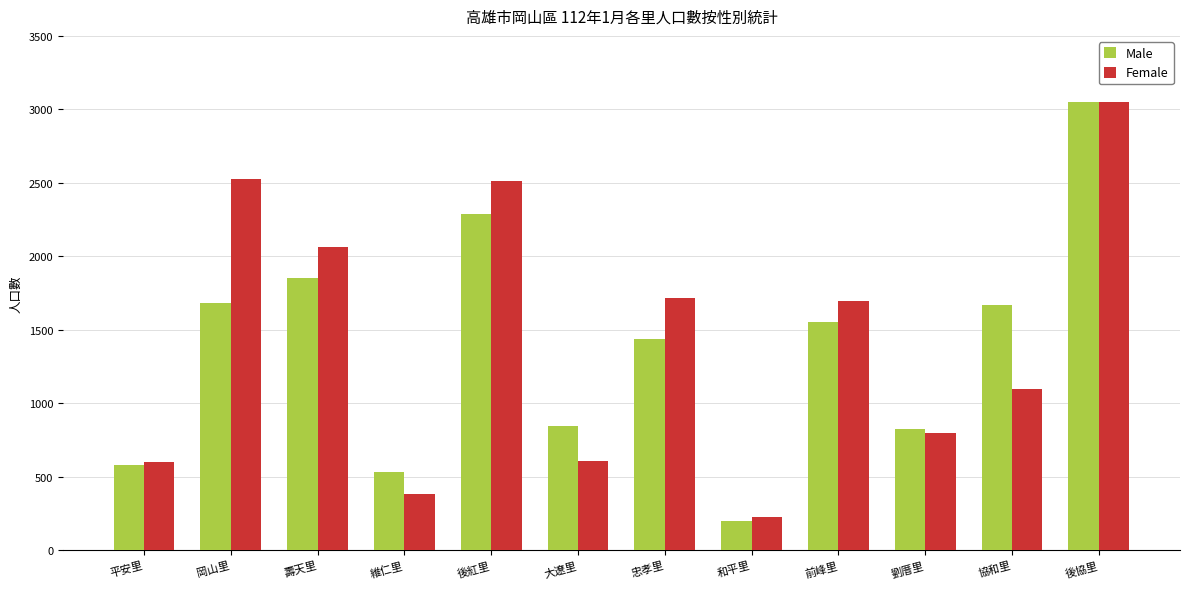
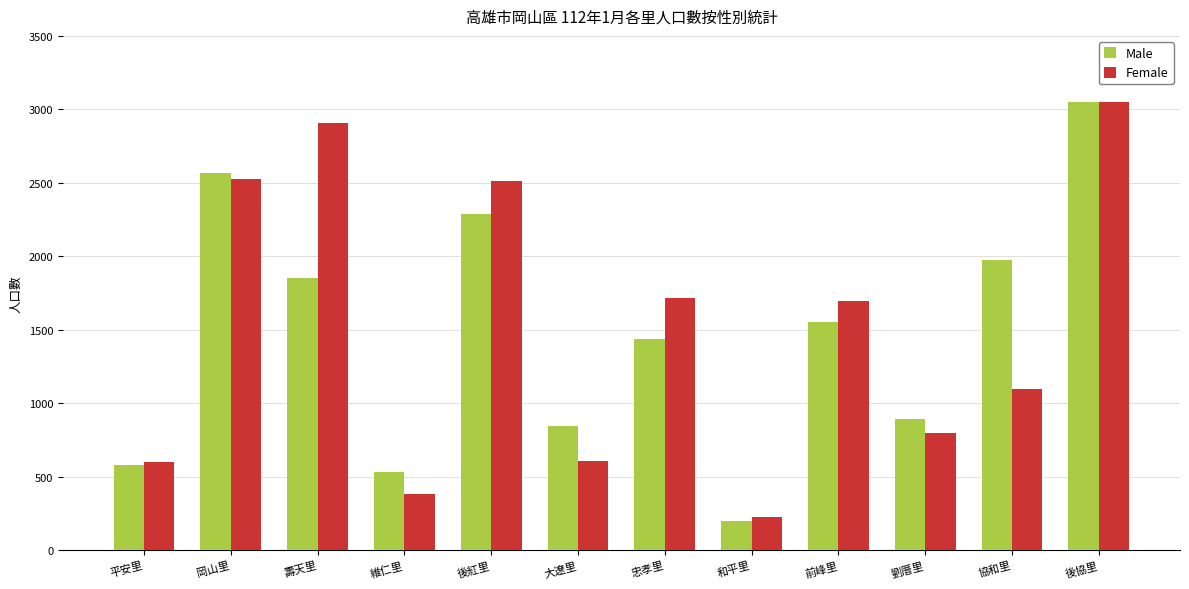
  {
    "Male": {
      "平安里": 580,
-     "岡山里": 1690,
+     "岡山里": 2560,
      "壽天里": 1850,
      "維仁里": 530,
      "後紅里": 2290,
      "大遼里": 850,
      "忠孝里": 1440,
      "和平里": 200,
      "前峰里": 1560,
-     "劉厝里": 820,
-     "協和里": 1670,
+     "劉厝里": 890,
+     "協和里": 1980,
      "後協里": 3050
    },
    "Female": {
      "平安里": 600,
      "岡山里": 2520,
-     "壽天里": 2070,
+     "壽天里": 2910,
      "維仁里": 380,
      "後紅里": 2510,
      "大遼里": 610,
      "忠孝里": 1720,
      "和平里": 230,
      "前峰里": 1690,
      "劉厝里": 800,
      "協和里": 1100,
      "後協里": 3050
    }
  }
